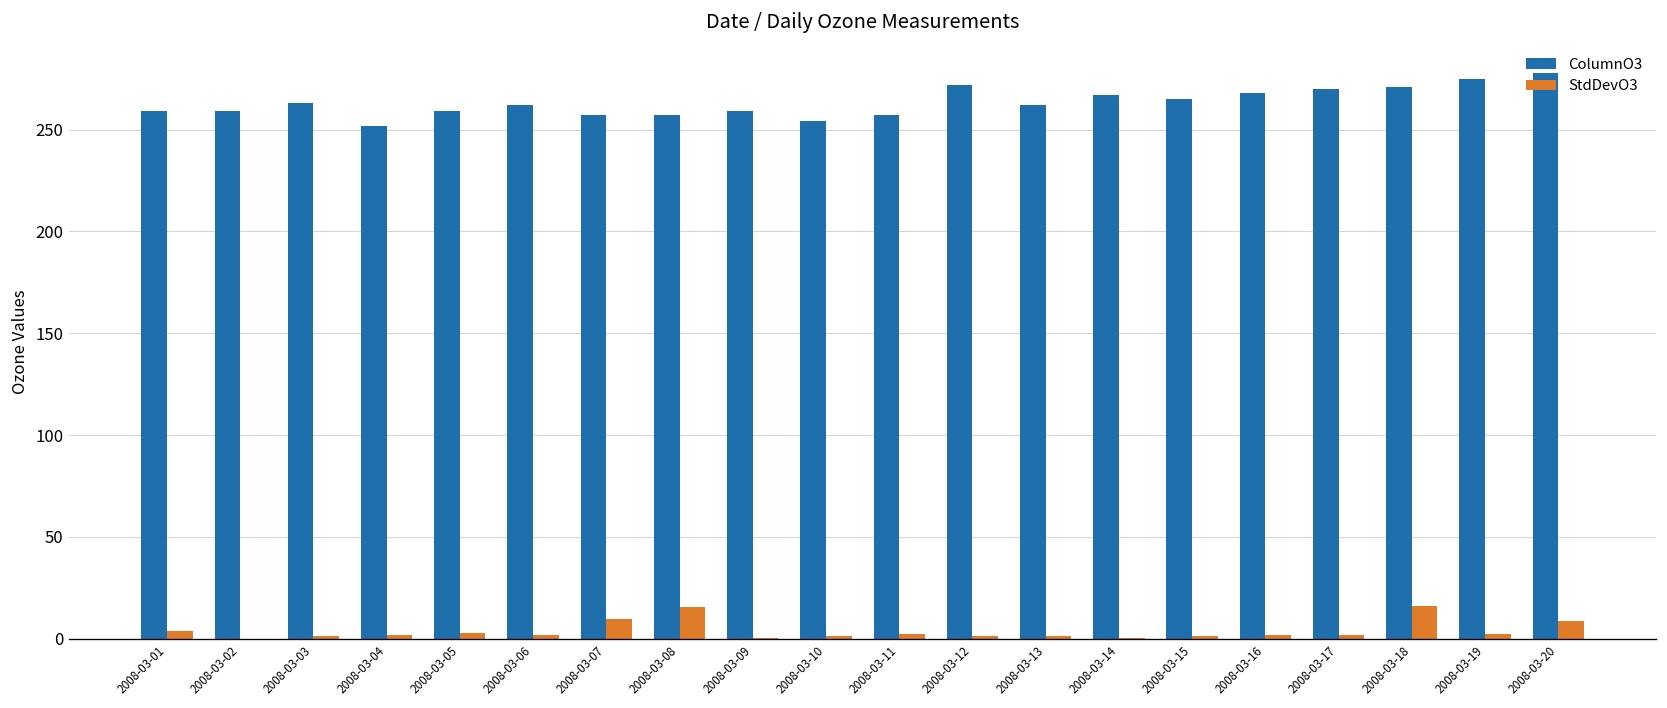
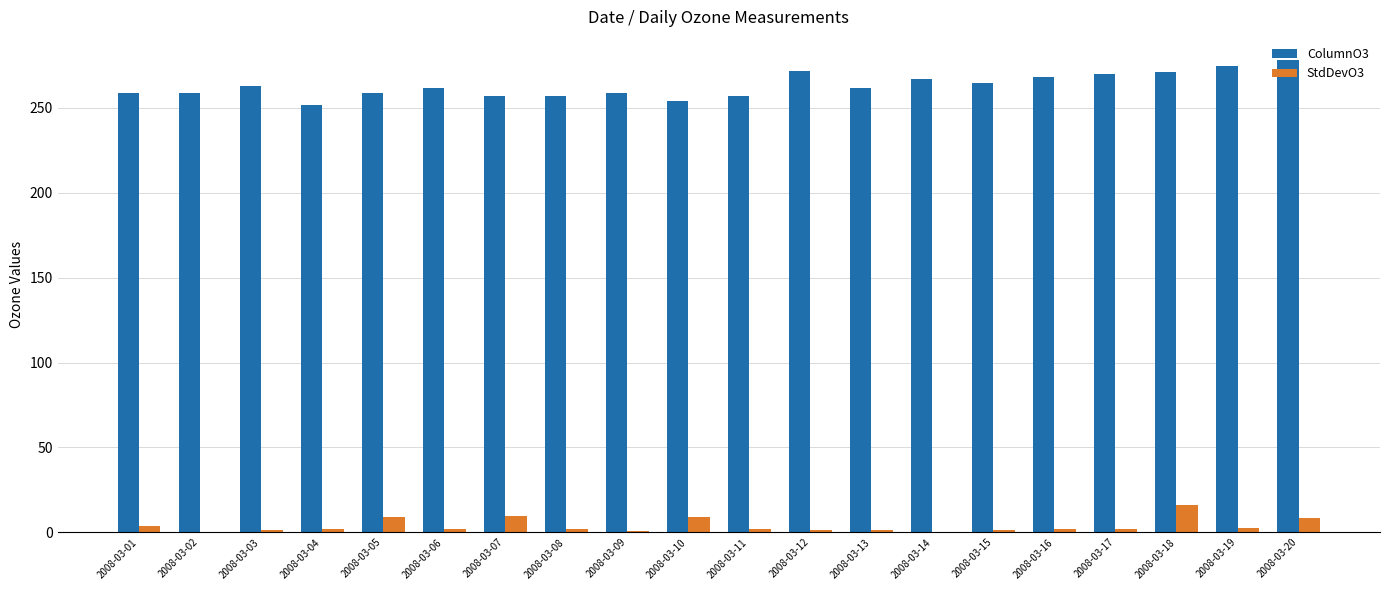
  {
    "ColumnO3": {
      "2008-03-01": 259,
      "2008-03-02": 259,
      "2008-03-03": 263,
      "2008-03-04": 252,
      "2008-03-05": 259,
      "2008-03-06": 262,
      "2008-03-07": 257,
      "2008-03-08": 257,
      "2008-03-09": 259,
      "2008-03-10": 254,
      "2008-03-11": 257,
      "2008-03-12": 272,
      "2008-03-13": 262,
      "2008-03-14": 267,
      "2008-03-15": 265,
      "2008-03-16": 268,
      "2008-03-17": 270,
      "2008-03-18": 271,
      "2008-03-19": 275,
      "2008-03-20": 278
    },
    "StdDevO3": {
      "2008-03-01": 4,
      "2008-03-02": 0,
      "2008-03-03": 2,
      "2008-03-04": 2,
-     "2008-03-05": 3,
+     "2008-03-05": 9,
      "2008-03-06": 2,
      "2008-03-07": 10,
-     "2008-03-08": 16,
-     "2008-03-10": 1,
+     "2008-03-08": 2,
+     "2008-03-10": 9,
      "2008-03-11": 2,
      "2008-03-16": 2,
      "2008-03-17": 2,
      "2008-03-18": 16,
      "2008-03-19": 2,
      "2008-03-20": 9
    }
  }
